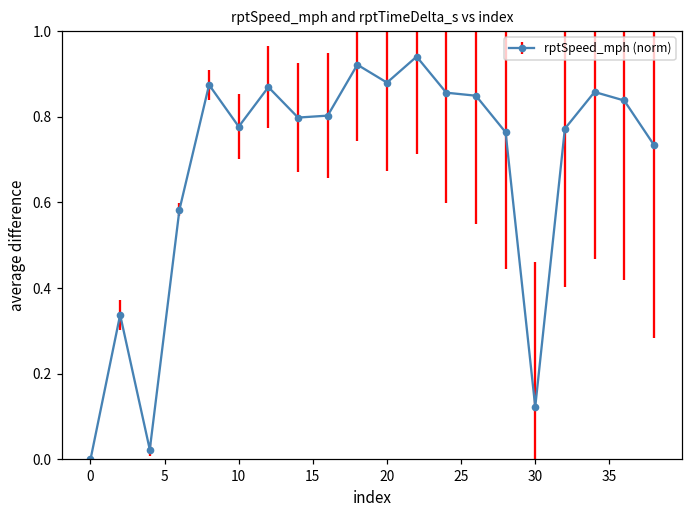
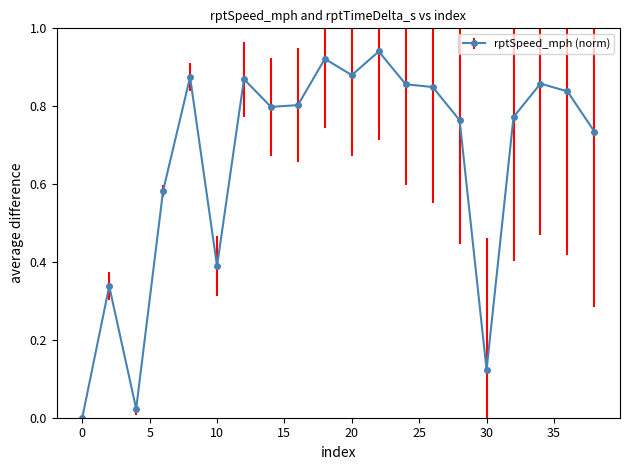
  {
    "0": 0.00,
-   "10": 0.78,
+   "10": 0.39,
    "20": 0.88,
    "30": 0.12
  }
